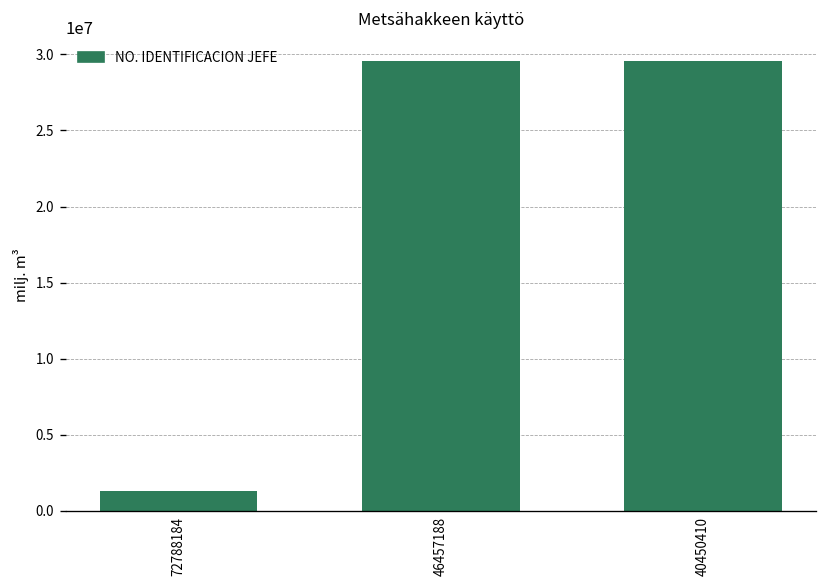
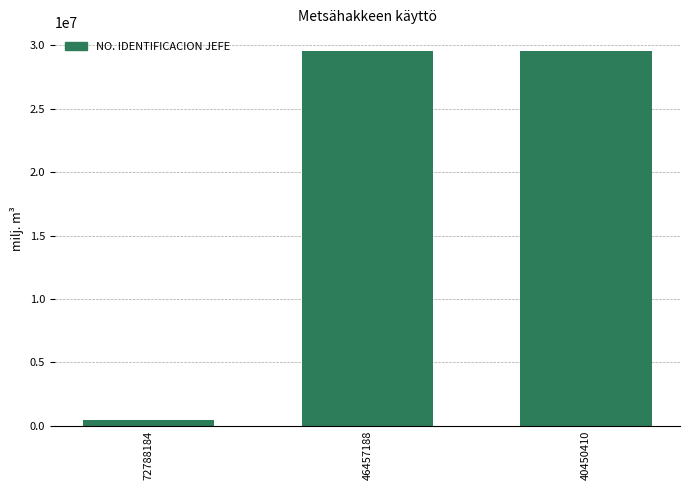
  {
-   "72788184": 1300000,
+   "72788184": 500000,
    "46457188": 29600000,
    "40450410": 29600000
  }
